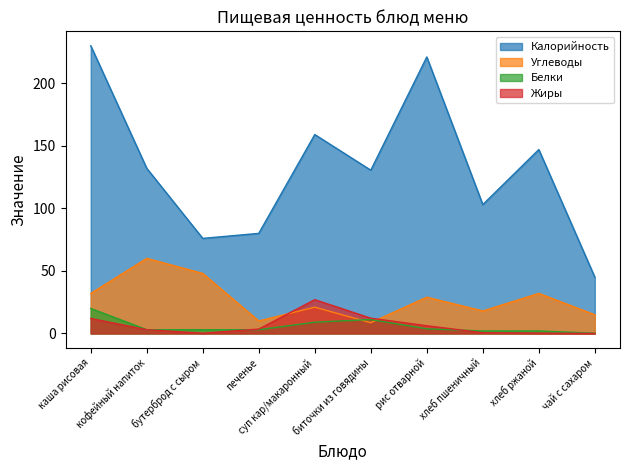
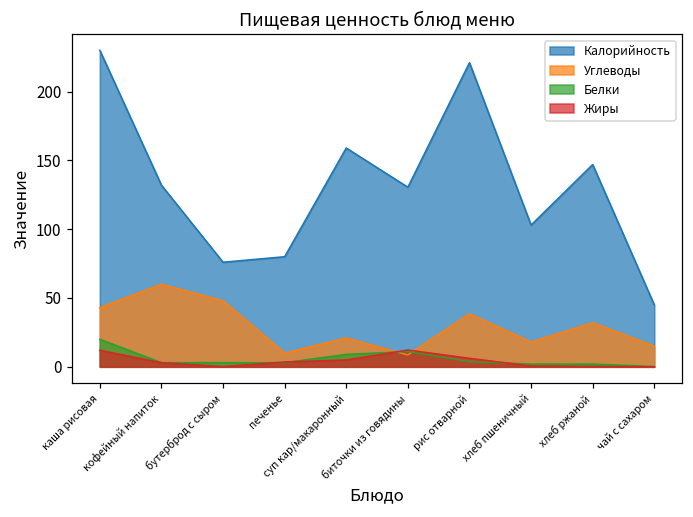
  {
    "Калорийность": {
      "каша рисовая": 230,
      "кофейный напиток": 132,
      "бутерброд с сыром": 76,
      "печенье": 80,
      "суп кар/макаронный": 159,
      "биточки из говядины": 131,
      "рис отварной": 221,
      "хлеб пшеничный": 103,
      "хлеб ржаной": 147,
      "чай с сахаром": 45
    },
    "Углеводы": {
-     "каша рисовая": 32,
+     "каша рисовая": 43,
      "кофейный напиток": 60,
      "бутерброд с сыром": 48,
      "печенье": 10,
      "суп кар/макаронный": 21,
      "биточки из говядины": 9,
-     "рис отварной": 29,
+     "рис отварной": 39,
      "хлеб пшеничный": 18,
      "хлеб ржаной": 32,
      "чай с сахаром": 15
    },
    "Белки": {
      "каша рисовая": 20,
      "бутерброд с сыром": 3,
      "суп кар/макаронный": 9,
      "рис отварной": 4
    },
    "Жиры": {
      "каша рисовая": 12,
      "бутерброд с сыром": 0,
-     "суп кар/макаронный": 27,
+     "суп кар/макаронный": 5,
      "рис отварной": 6
    }
  }
